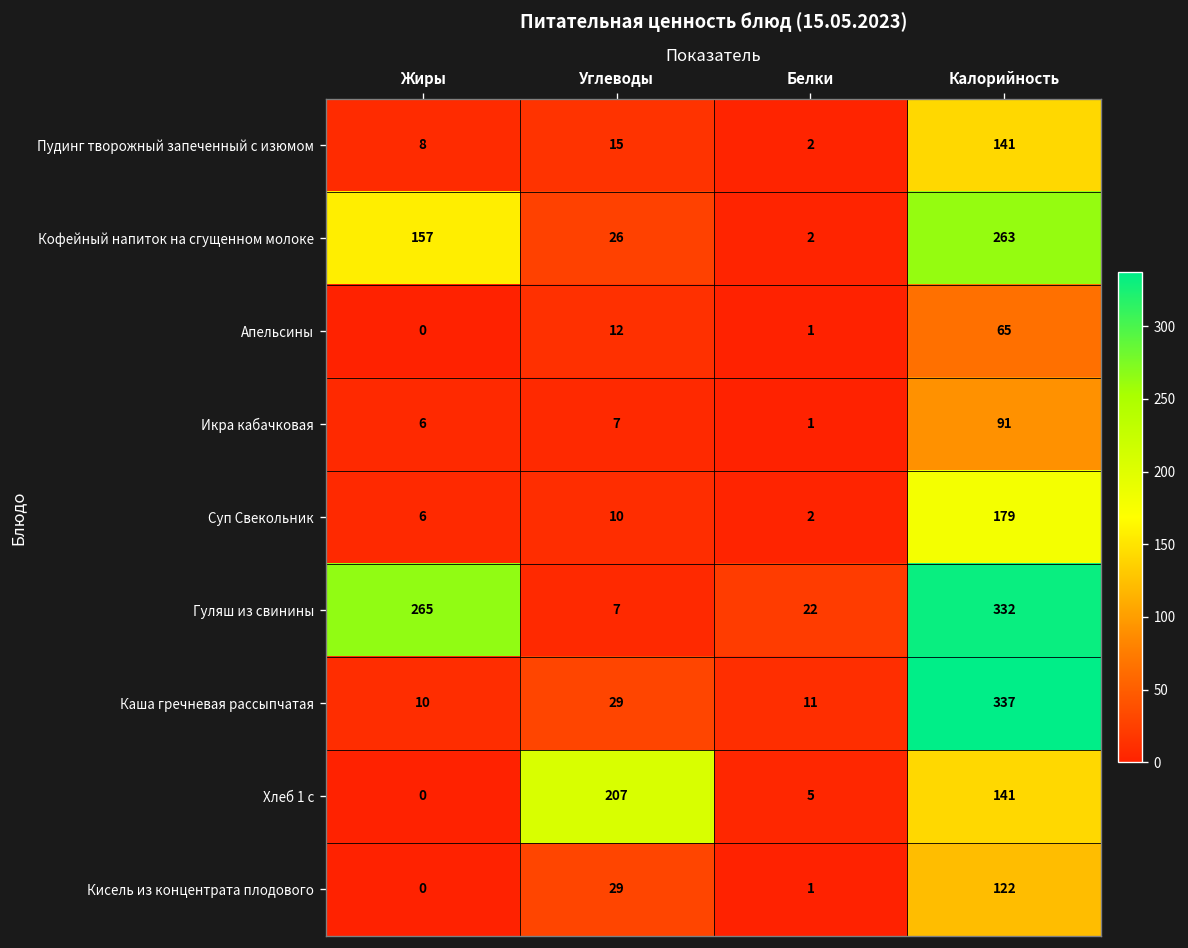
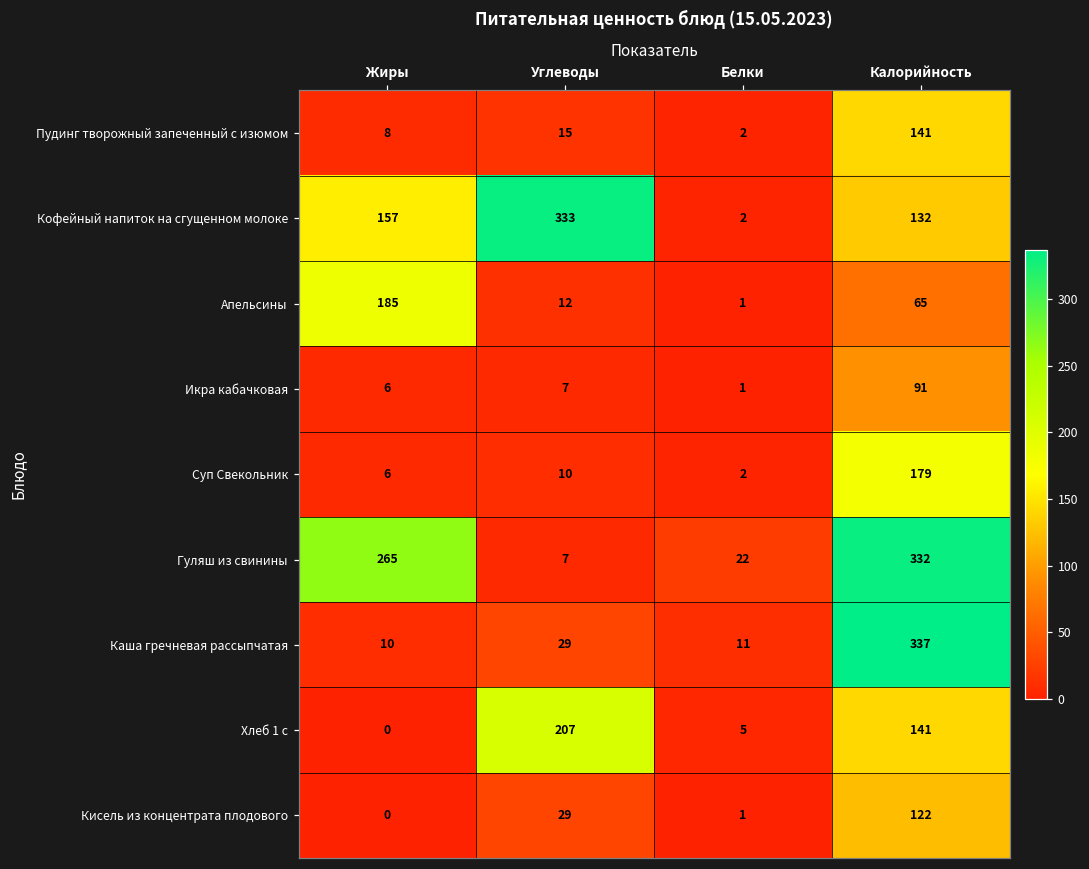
  {
    "Пудинг творожный запеченный с изюмом": {
      "Жиры": 8,
      "Углеводы": 15,
      "Белки": 2,
      "Калорийность": 141
    },
    "Кофейный напиток на сгущенном молоке": {
      "Жиры": 157,
-     "Углеводы": 26,
+     "Углеводы": 333,
      "Белки": 2,
-     "Калорийность": 263
+     "Калорийность": 132
    },
    "Апельсины": {
-     "Жиры": 0,
+     "Жиры": 185,
      "Углеводы": 12,
      "Белки": 1,
      "Калорийность": 65
    },
    "Икра кабачковая": {
      "Жиры": 6,
      "Углеводы": 7,
      "Белки": 1,
      "Калорийность": 91
    },
    "Суп Свекольник": {
      "Жиры": 6,
      "Углеводы": 10,
      "Белки": 2,
      "Калорийность": 179
    },
    "Гуляш из свинины": {
      "Жиры": 265,
      "Углеводы": 7,
      "Белки": 22,
      "Калорийность": 332
    },
    "Каша гречневая рассыпчатая": {
      "Жиры": 10,
      "Углеводы": 29,
      "Белки": 11,
      "Калорийность": 337
    },
    "Хлеб 1 с": {
      "Жиры": 0,
      "Углеводы": 207,
      "Белки": 5,
      "Калорийность": 141
    },
    "Кисель из концентрата плодового": {
      "Жиры": 0,
      "Углеводы": 29,
      "Белки": 1,
      "Калорийность": 122
    }
  }
